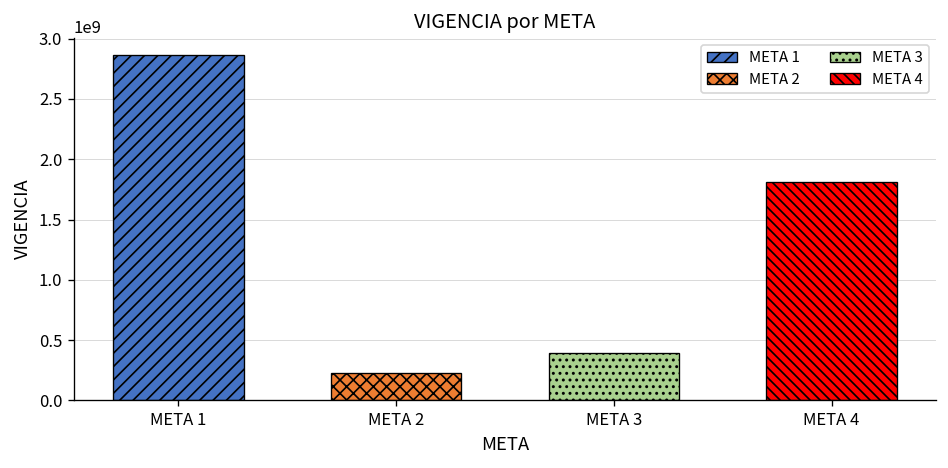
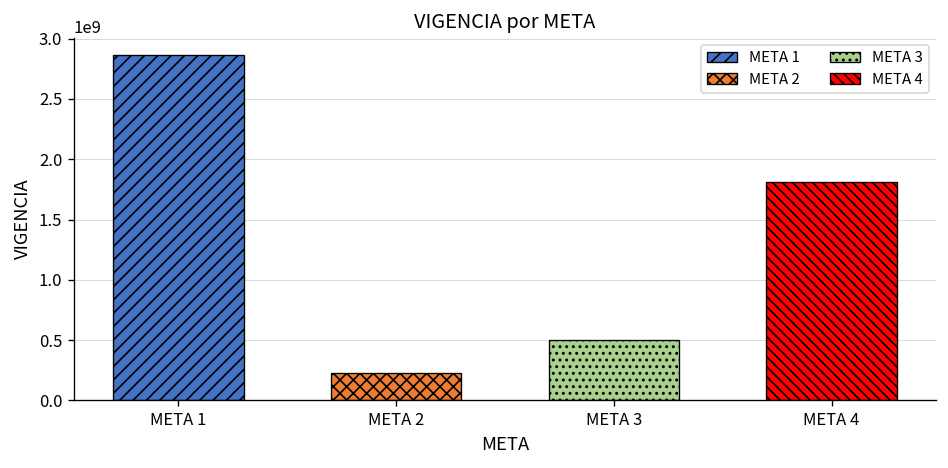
  {
    "META 1": 2870000000,
    "META 2": 230000000,
-   "META 3": 390000000,
+   "META 3": 500000000,
    "META 4": 1820000000
  }
